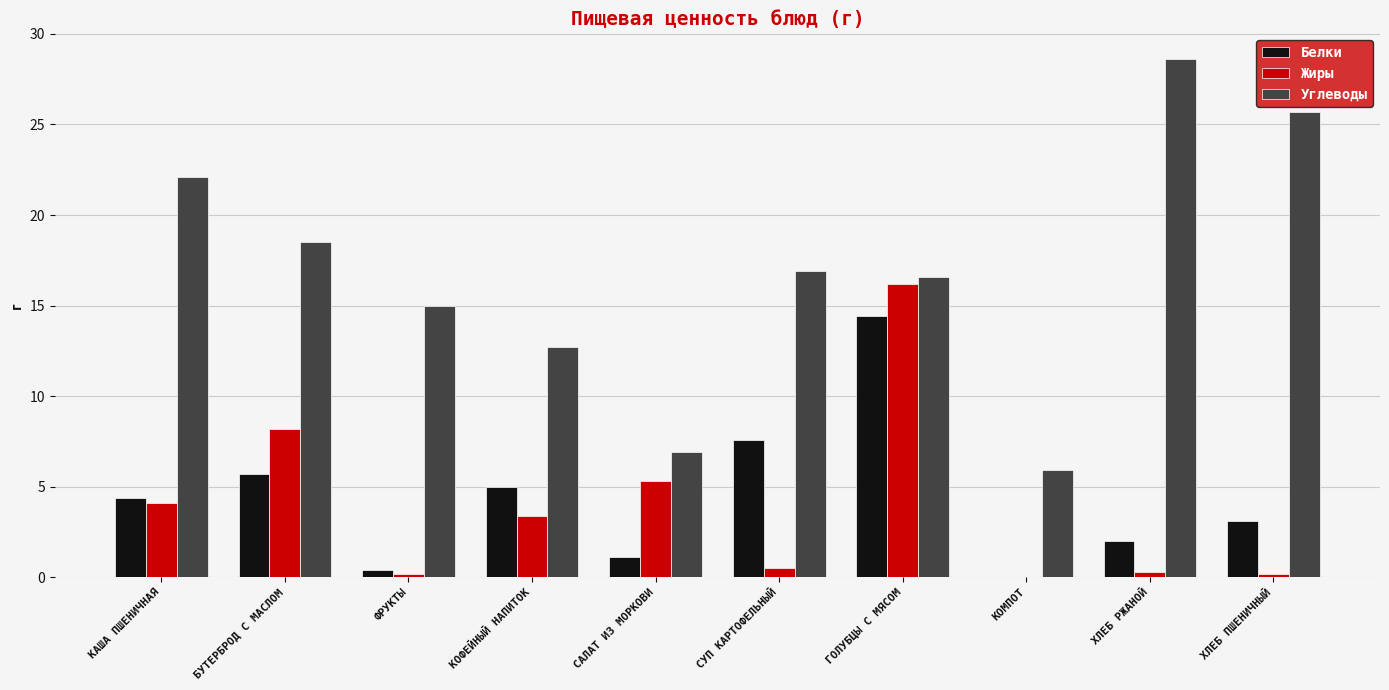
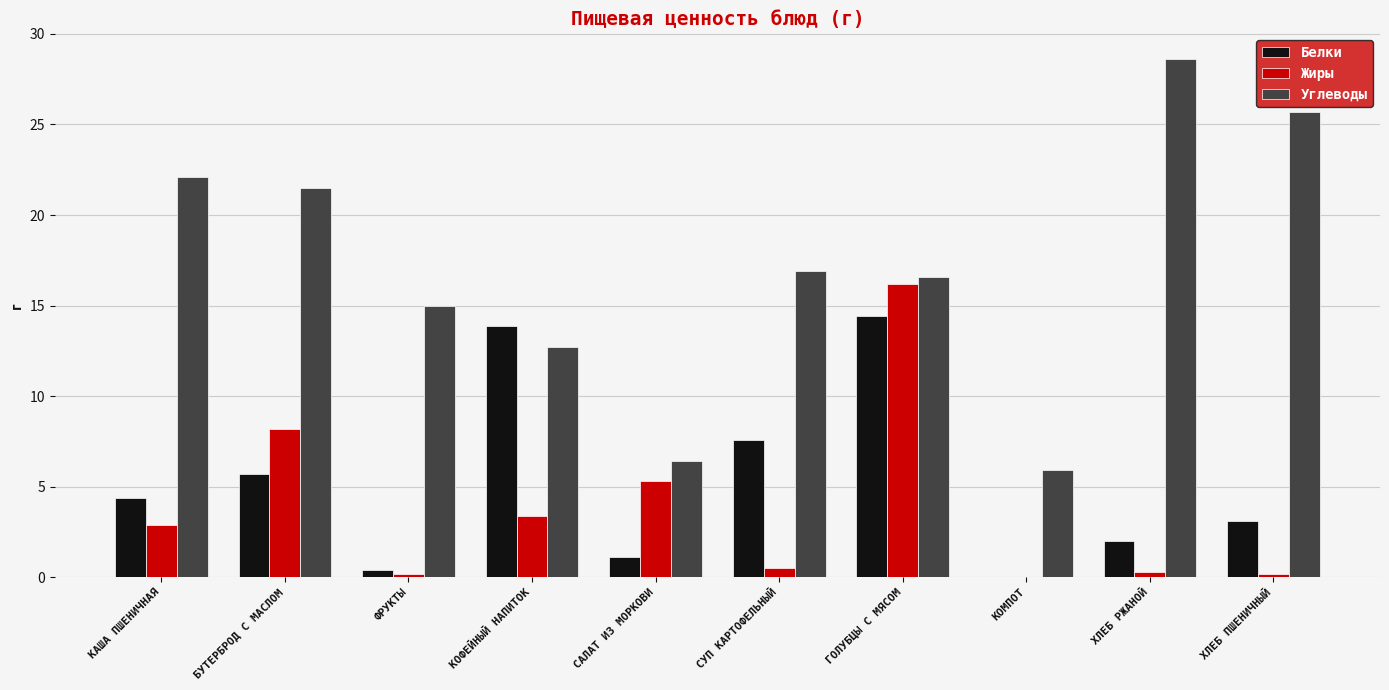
  {
    "Белки": {
      "КАША ПШЕНИЧНАЯ": 4.4,
      "БУТЕРБРОД С МАСЛОМ": 5.7,
      "ФРУКТЫ": 0.4,
-     "КОФЕЙНЫЙ НАПИТОК": 5.0,
+     "КОФЕЙНЫЙ НАПИТОК": 13.9,
      "САЛАТ ИЗ МОРКОВИ": 1.1,
      "СУП КАРТОФЕЛЬНЫЙ": 7.6,
      "ГОЛУБЦЫ С МЯСОМ": 14.4,
      "КОМПОТ": 0.0,
      "ХЛЕБ РЖАНОЙ": 2.0,
      "ХЛЕБ ПШЕНИЧНЫЙ": 3.1
    },
    "Жиры": {
-     "КАША ПШЕНИЧНАЯ": 4.1,
+     "КАША ПШЕНИЧНАЯ": 2.9,
      "БУТЕРБРОД С МАСЛОМ": 8.2,
      "ФРУКТЫ": 0.2,
      "КОФЕЙНЫЙ НАПИТОК": 3.4,
      "САЛАТ ИЗ МОРКОВИ": 5.3,
      "СУП КАРТОФЕЛЬНЫЙ": 0.5,
      "ГОЛУБЦЫ С МЯСОМ": 16.2,
      "КОМПОТ": 0.0,
      "ХЛЕБ РЖАНОЙ": 0.3,
      "ХЛЕБ ПШЕНИЧНЫЙ": 0.2
    },
    "Углеводы": {
      "КАША ПШЕНИЧНАЯ": 22.1,
-     "БУТЕРБРОД С МАСЛОМ": 18.5,
+     "БУТЕРБРОД С МАСЛОМ": 21.5,
      "ФРУКТЫ": 15.0,
      "КОФЕЙНЫЙ НАПИТОК": 12.7,
-     "САЛАТ ИЗ МОРКОВИ": 6.9,
+     "САЛАТ ИЗ МОРКОВИ": 6.4,
      "СУП КАРТОФЕЛЬНЫЙ": 16.9,
      "ГОЛУБЦЫ С МЯСОМ": 16.6,
      "КОМПОТ": 5.9,
      "ХЛЕБ РЖАНОЙ": 28.6,
      "ХЛЕБ ПШЕНИЧНЫЙ": 25.7
    }
  }
